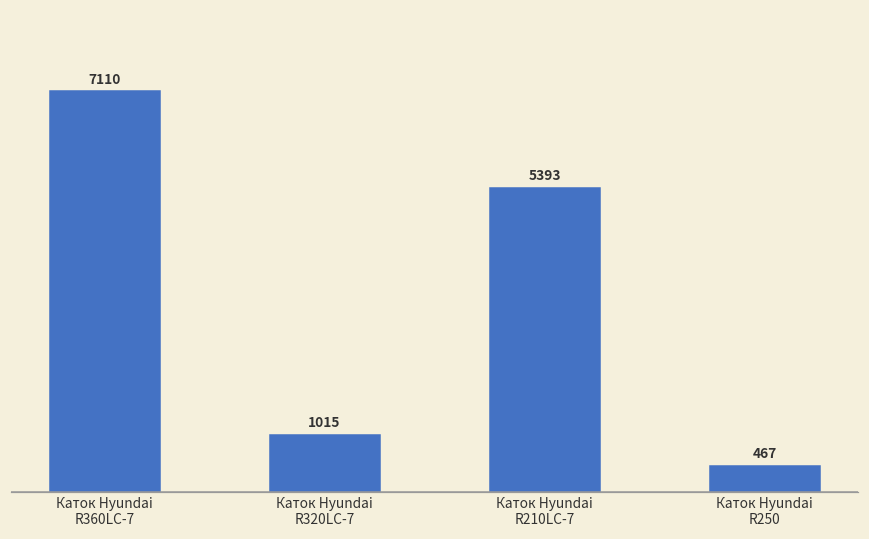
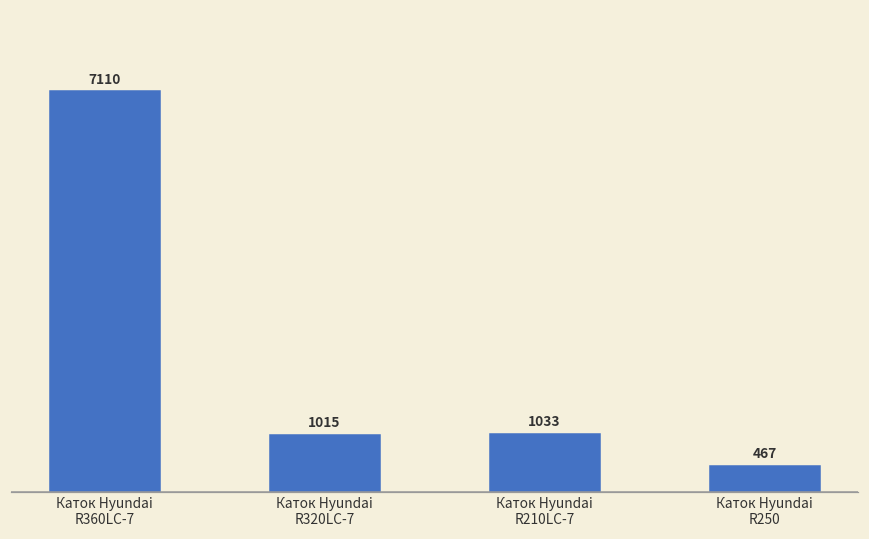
  {
    "Каток Hyundai R360LC-7": 7110,
    "Каток Hyundai R320LC-7": 1015,
-   "Каток Hyundai R210LC-7": 5393,
+   "Каток Hyundai R210LC-7": 1033,
    "Каток Hyundai R250": 467
  }
